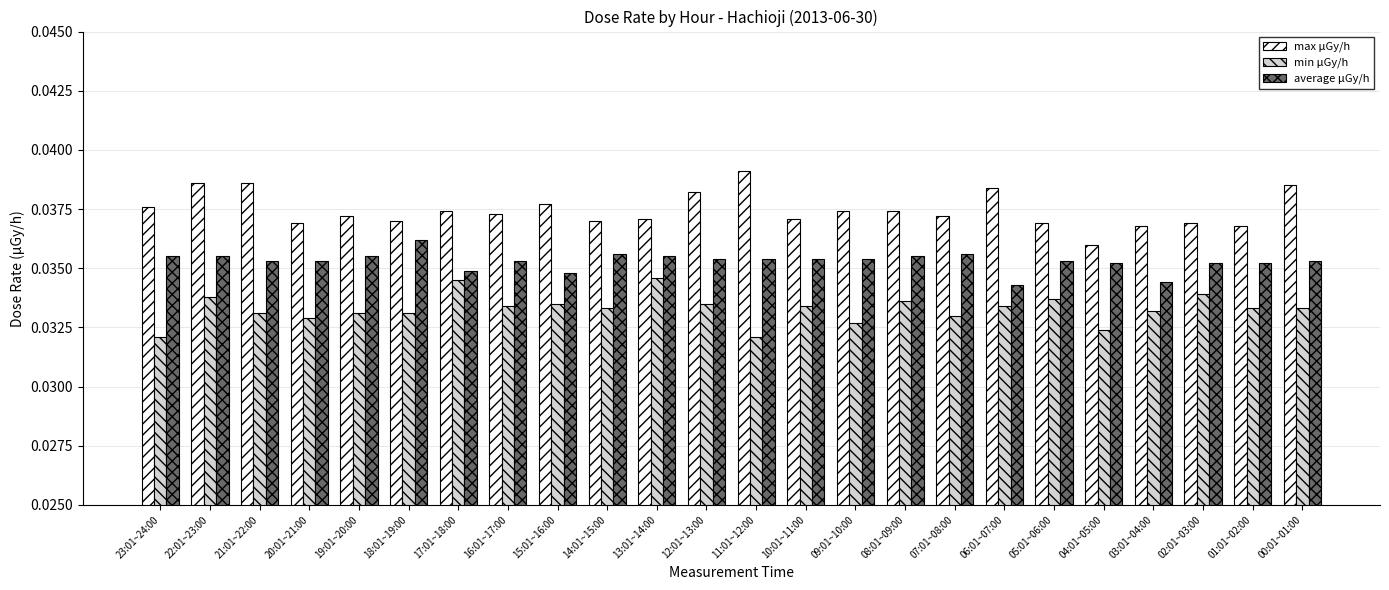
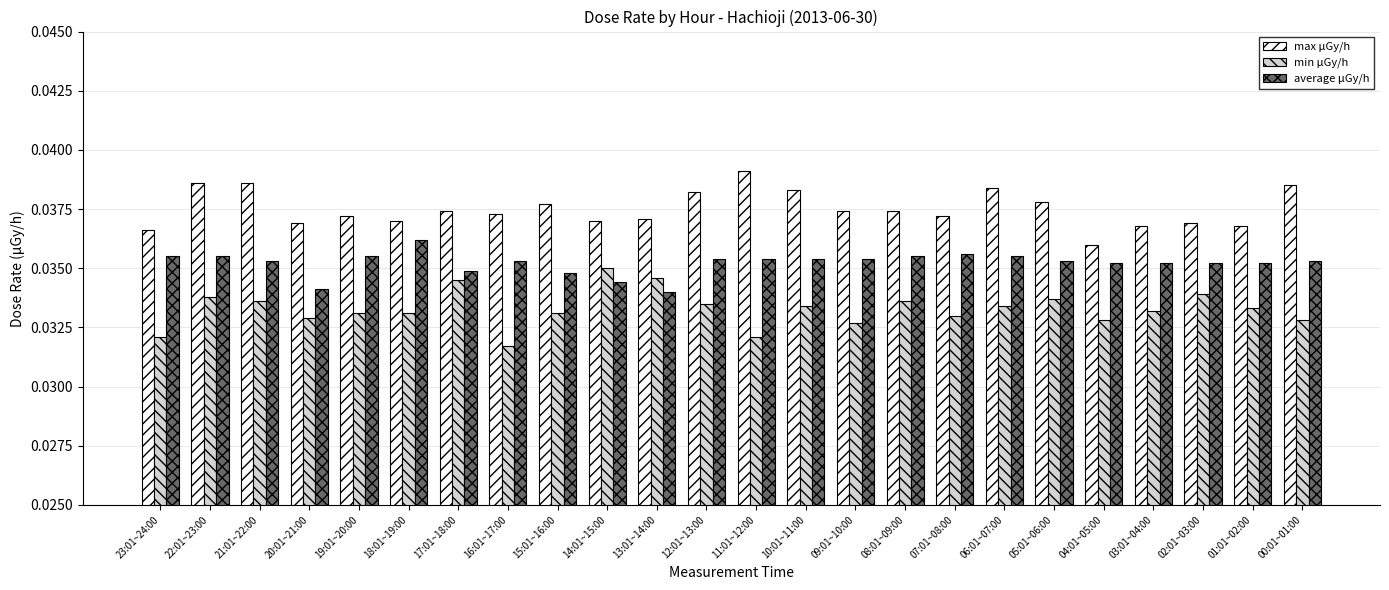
  {
    "max μGy/h": {
-     "23:01~24:00": 0.0376,
+     "23:01~24:00": 0.0366,
      "22:01~23:00": 0.0386,
      "21:01~22:00": 0.0386,
      "20:01~21:00": 0.0369,
      "19:01~20:00": 0.0372,
      "18:01~19:00": 0.0370,
      "17:01~18:00": 0.0374,
      "16:01~17:00": 0.0373,
      "15:01~16:00": 0.0377,
      "14:01~15:00": 0.0370,
      "13:01~14:00": 0.0371,
      "12:01~13:00": 0.0382,
      "11:01~12:00": 0.0391,
-     "10:01~11:00": 0.0371,
+     "10:01~11:00": 0.0383,
      "09:01~10:00": 0.0374,
      "08:01~09:00": 0.0374,
      "07:01~08:00": 0.0372,
      "06:01~07:00": 0.0384,
-     "05:01~06:00": 0.0369,
+     "05:01~06:00": 0.0378,
      "04:01~05:00": 0.0360,
      "03:01~04:00": 0.0368,
      "02:01~03:00": 0.0369,
      "01:01~02:00": 0.0368,
      "00:01~01:00": 0.0385
    },
    "min μGy/h": {
      "23:01~24:00": 0.0321,
      "22:01~23:00": 0.0338,
-     "21:01~22:00": 0.0331,
+     "21:01~22:00": 0.0336,
      "20:01~21:00": 0.0329,
      "19:01~20:00": 0.0331,
      "18:01~19:00": 0.0331,
      "17:01~18:00": 0.0345,
-     "16:01~17:00": 0.0334,
-     "15:01~16:00": 0.0335,
-     "14:01~15:00": 0.0333,
+     "16:01~17:00": 0.0317,
+     "15:01~16:00": 0.0331,
+     "14:01~15:00": 0.0350,
      "13:01~14:00": 0.0346,
      "12:01~13:00": 0.0335,
      "11:01~12:00": 0.0321,
      "10:01~11:00": 0.0334,
      "09:01~10:00": 0.0327,
      "08:01~09:00": 0.0336,
      "07:01~08:00": 0.0330,
      "06:01~07:00": 0.0334,
      "05:01~06:00": 0.0337,
-     "04:01~05:00": 0.0324,
+     "04:01~05:00": 0.0328,
      "03:01~04:00": 0.0332,
      "02:01~03:00": 0.0339,
      "01:01~02:00": 0.0333,
-     "00:01~01:00": 0.0333
+     "00:01~01:00": 0.0328
    },
    "average μGy/h": {
      "23:01~24:00": 0.0355,
      "22:01~23:00": 0.0355,
      "21:01~22:00": 0.0353,
-     "20:01~21:00": 0.0353,
+     "20:01~21:00": 0.0341,
      "19:01~20:00": 0.0355,
      "18:01~19:00": 0.0362,
      "17:01~18:00": 0.0349,
      "16:01~17:00": 0.0353,
      "15:01~16:00": 0.0348,
-     "14:01~15:00": 0.0356,
-     "13:01~14:00": 0.0355,
+     "14:01~15:00": 0.0344,
+     "13:01~14:00": 0.0340,
      "12:01~13:00": 0.0354,
      "11:01~12:00": 0.0354,
      "10:01~11:00": 0.0354,
      "09:01~10:00": 0.0354,
      "08:01~09:00": 0.0355,
      "07:01~08:00": 0.0356,
-     "06:01~07:00": 0.0343,
+     "06:01~07:00": 0.0355,
      "05:01~06:00": 0.0353,
      "04:01~05:00": 0.0352,
-     "03:01~04:00": 0.0344,
+     "03:01~04:00": 0.0352,
      "02:01~03:00": 0.0352,
      "01:01~02:00": 0.0352,
      "00:01~01:00": 0.0353
    }
  }
